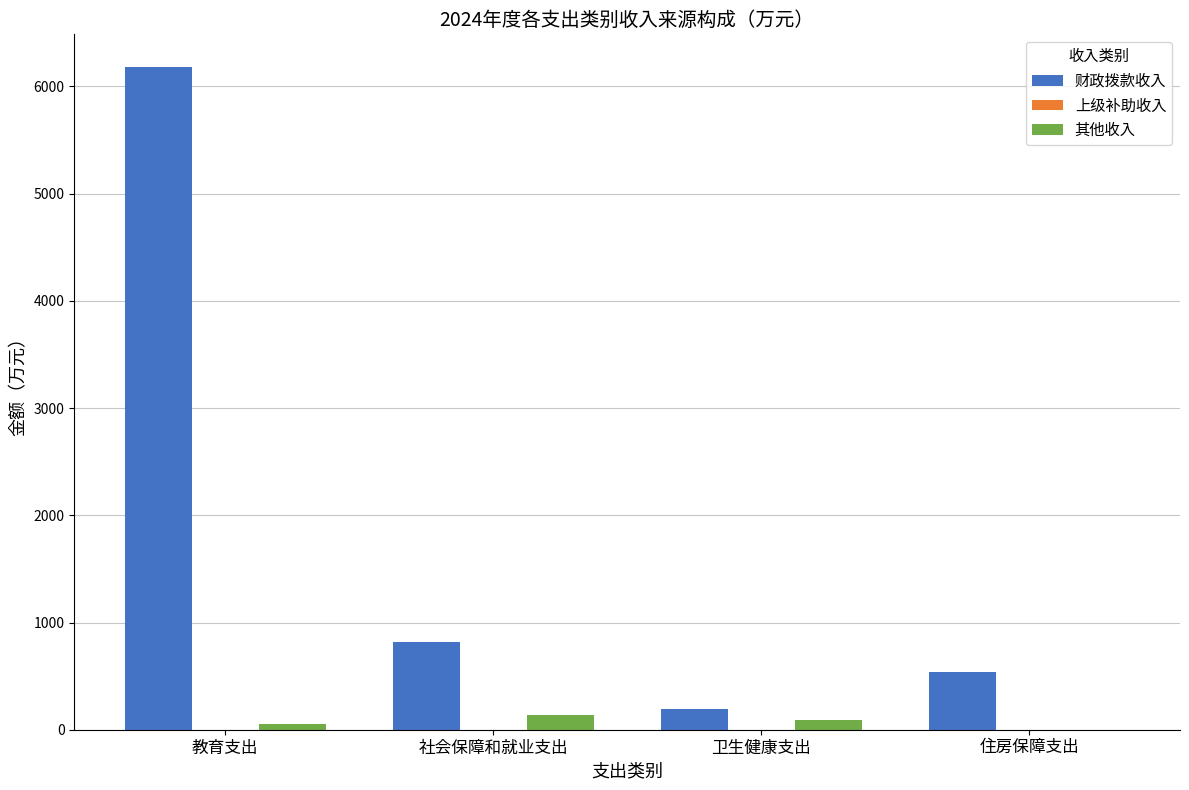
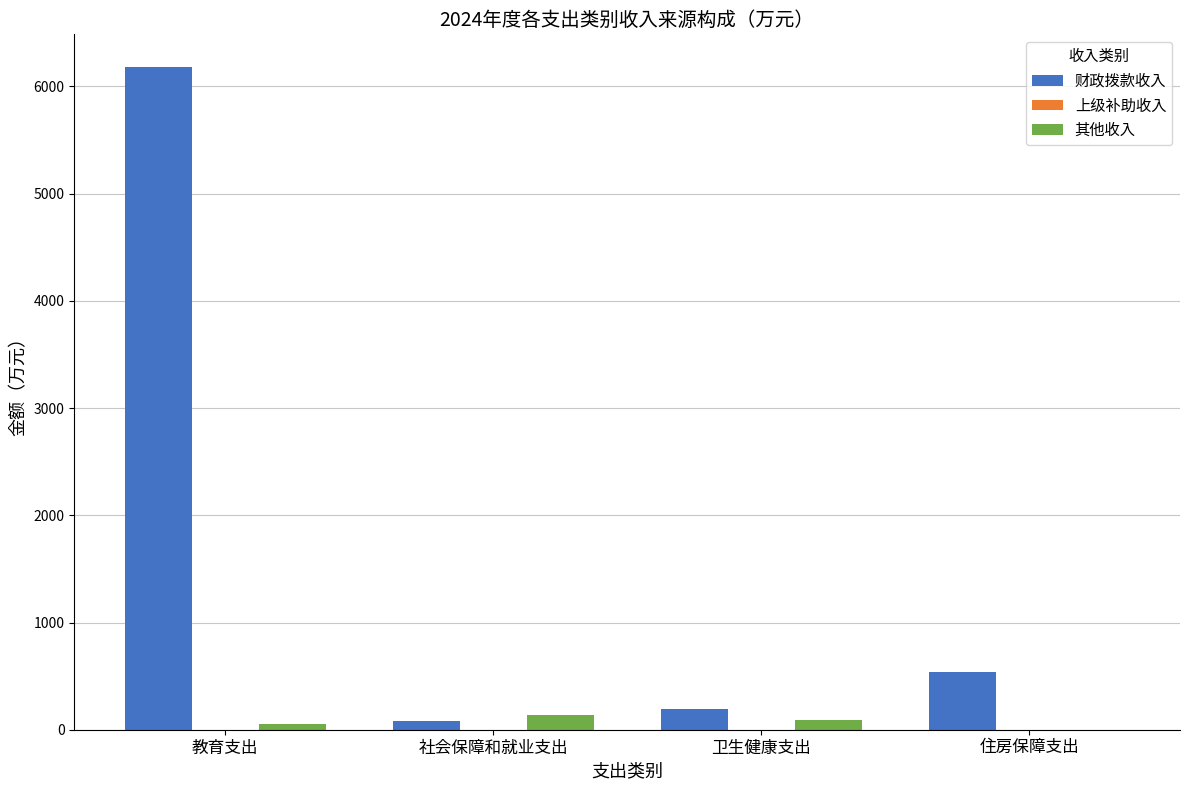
  {
    "财政拨款收入": {
      "教育支出": 6180,
-     "社会保障和就业支出": 820,
+     "社会保障和就业支出": 80,
      "卫生健康支出": 190,
      "住房保障支出": 540
    },
    "上级补助收入": {
      "教育支出": 0,
      "社会保障和就业支出": 0,
      "卫生健康支出": 0,
      "住房保障支出": 0
    },
    "其他收入": {
      "教育支出": 50,
      "社会保障和就业支出": 140,
      "卫生健康支出": 90,
      "住房保障支出": 0
    }
  }
